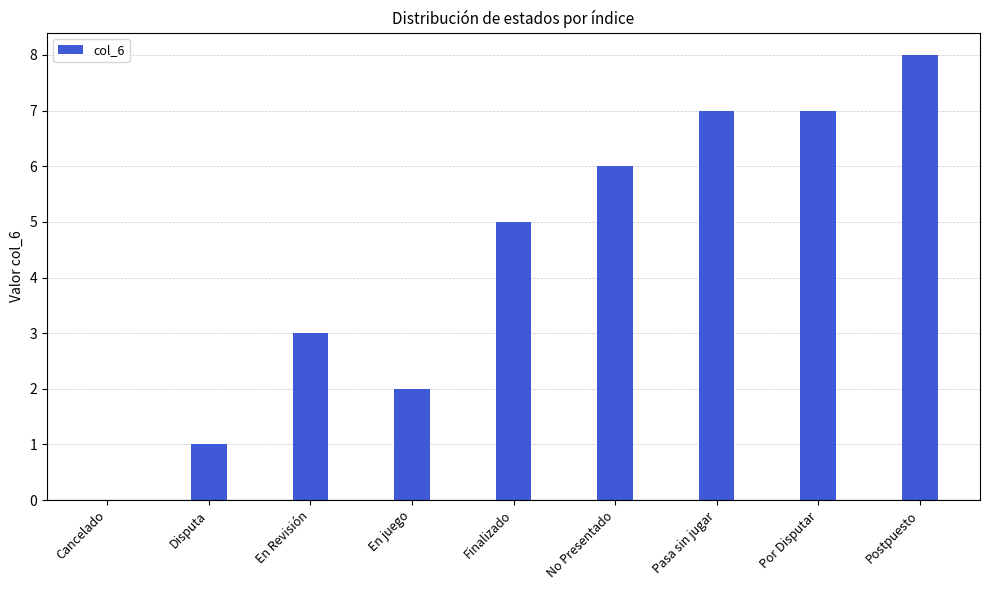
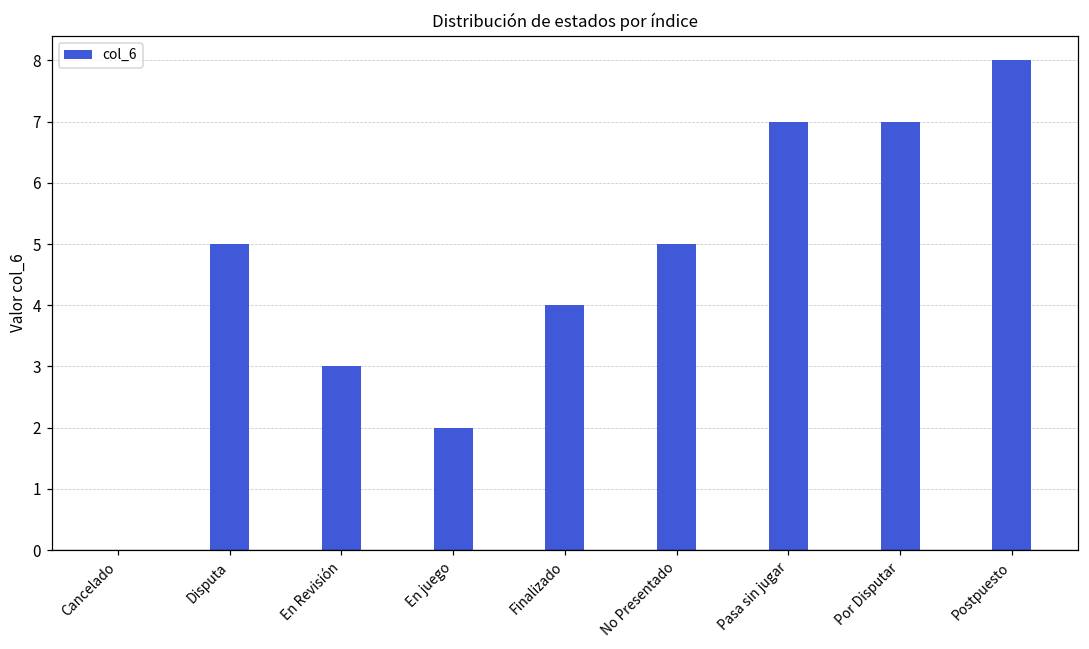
  {
    "Cancelado": 0,
-   "Disputa": 1,
+   "Disputa": 5,
    "En Revisión": 3,
    "En juego": 2,
-   "Finalizado": 5,
-   "No Presentado": 6,
+   "Finalizado": 4,
+   "No Presentado": 5,
    "Pasa sin jugar": 7,
    "Por Disputar": 7,
    "Postpuesto": 8
  }
